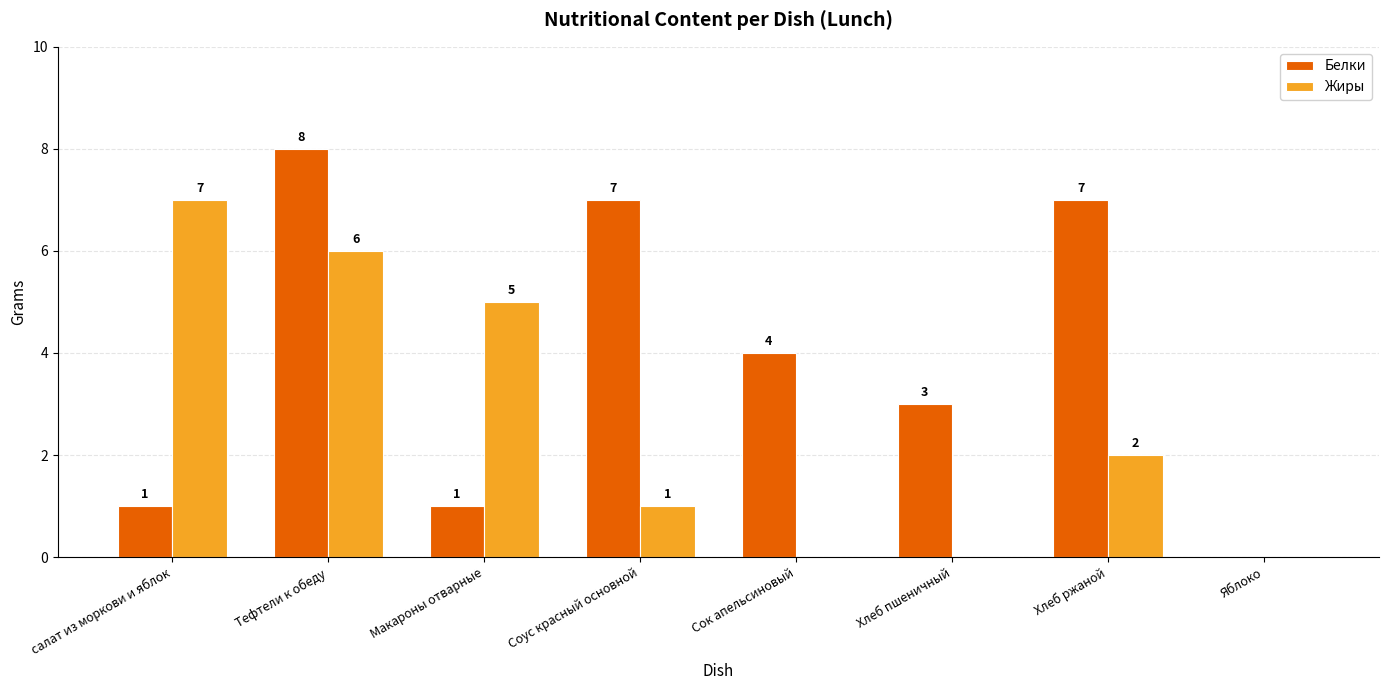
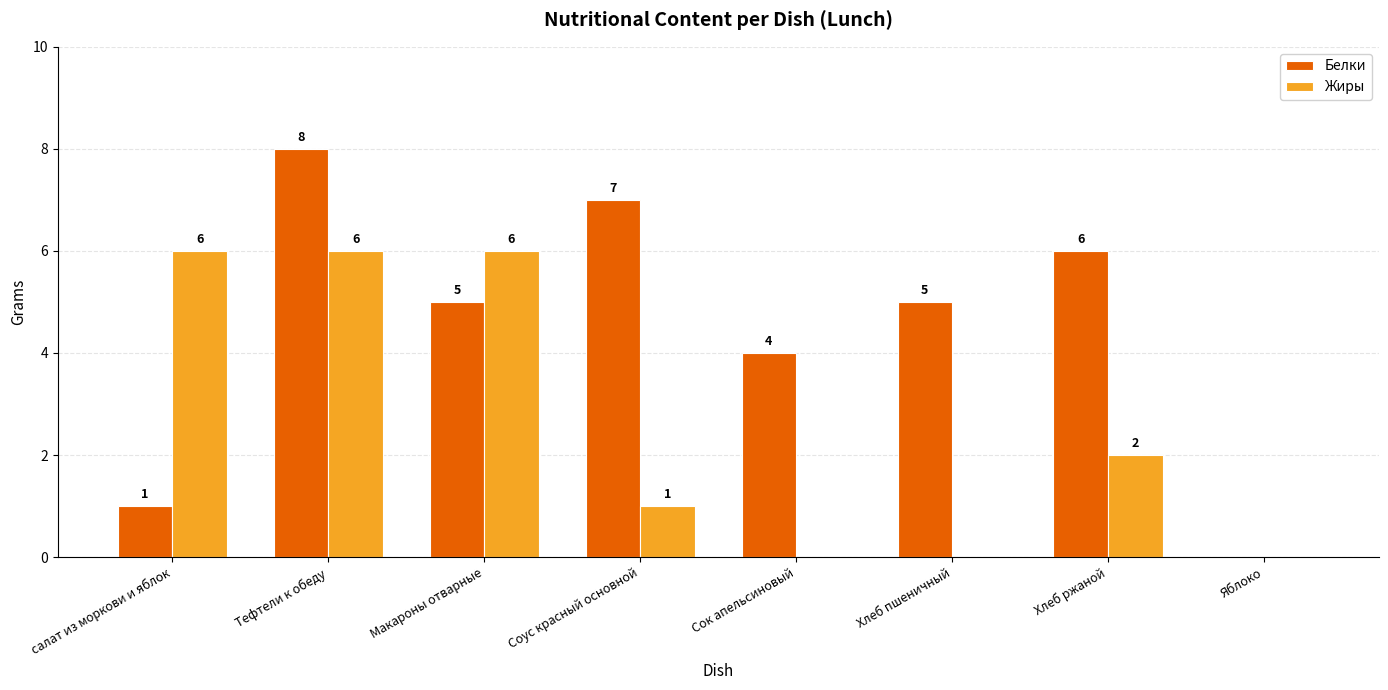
  {
    "Белки": {
      "салат из моркови и яблок": 1,
      "Тефтели к обеду": 8,
-     "Макароны отварные": 1,
+     "Макароны отварные": 5,
      "Соус красный основной": 7,
      "Сок апельсиновый": 4,
-     "Хлеб пшеничный": 3,
-     "Хлеб ржаной": 7
+     "Хлеб пшеничный": 5,
+     "Хлеб ржаной": 6
    },
    "Жиры": {
-     "салат из моркови и яблок": 7,
+     "салат из моркови и яблок": 6,
      "Тефтели к обеду": 6,
-     "Макароны отварные": 5,
+     "Макароны отварные": 6,
      "Соус красный основной": 1,
      "Хлеб ржаной": 2
    }
  }
